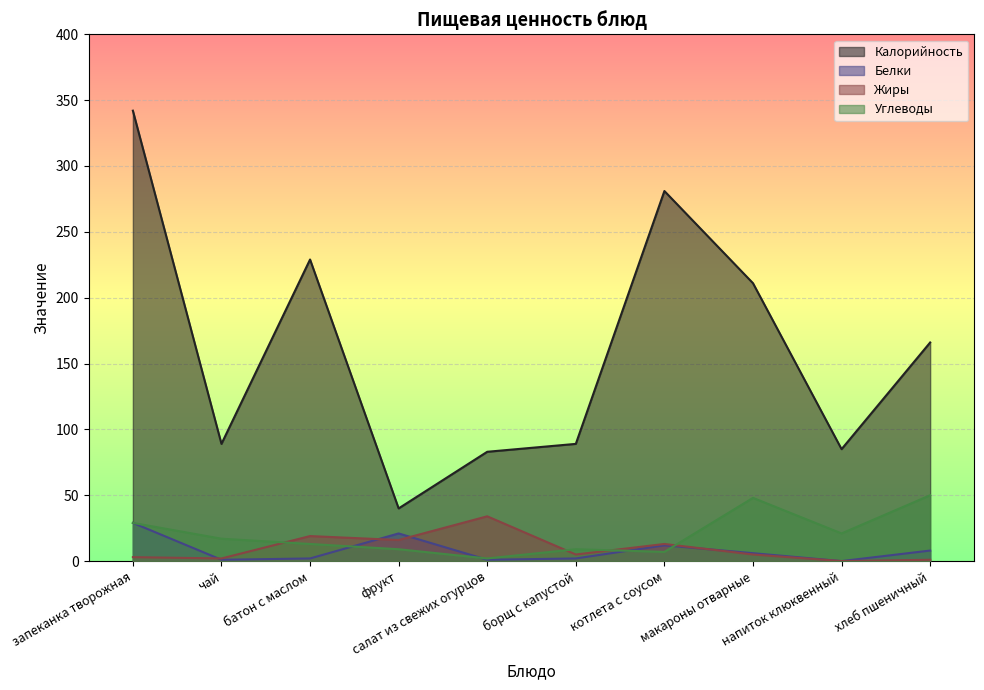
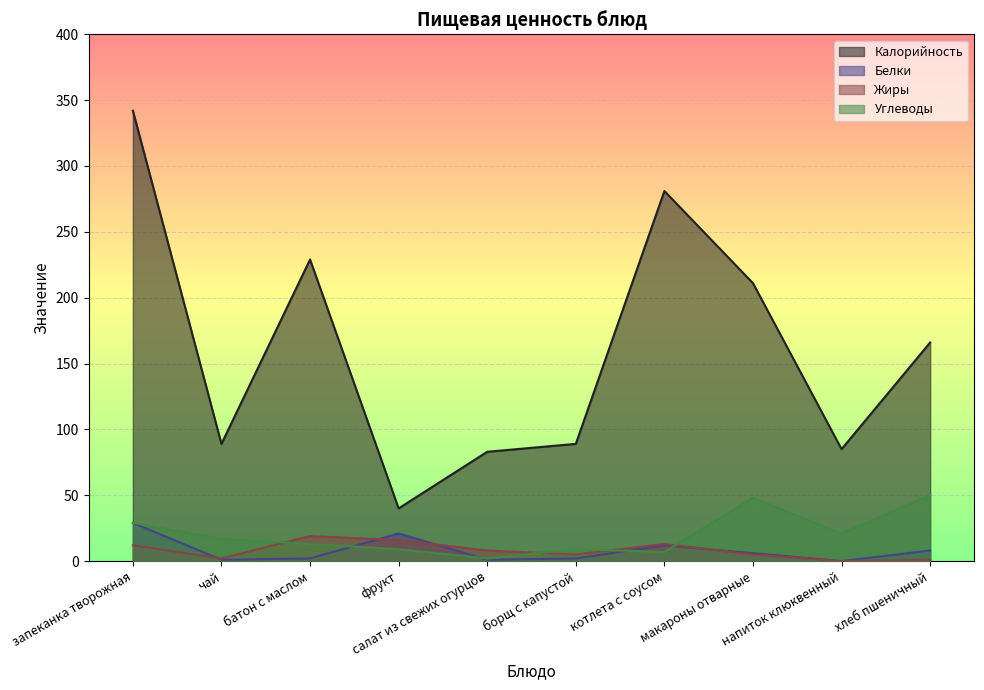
  {
    "Калорийность": {
      "запеканка творожная": 342,
      "чай": 89,
      "батон с маслом": 229,
      "фрукт": 40,
      "салат из свежих огурцов": 83,
      "борщ с капустой": 89,
      "котлета с соусом": 281,
      "макароны отварные": 211,
      "напиток клюквенный": 85,
      "хлеб пшеничный": 166
    },
    "Белки": {
      "батон с маслом": 2,
      "фрукт": 21,
      "борщ с капустой": 2,
      "хлеб пшеничный": 8
    },
    "Жиры": {
-     "запеканка творожная": 3,
+     "запеканка творожная": 12,
      "батон с маслом": 19,
      "фрукт": 16,
-     "салат из свежих огурцов": 34,
+     "салат из свежих огурцов": 8,
      "борщ с капустой": 5,
      "хлеб пшеничный": 1
    },
    "Углеводы": {
      "чай": 17,
      "батон с маслом": 13,
      "фрукт": 9,
      "борщ с капустой": 9,
      "котлета с соусом": 7,
      "макароны отварные": 48,
      "напиток клюквенный": 21,
      "хлеб пшеничный": 50
    }
  }
